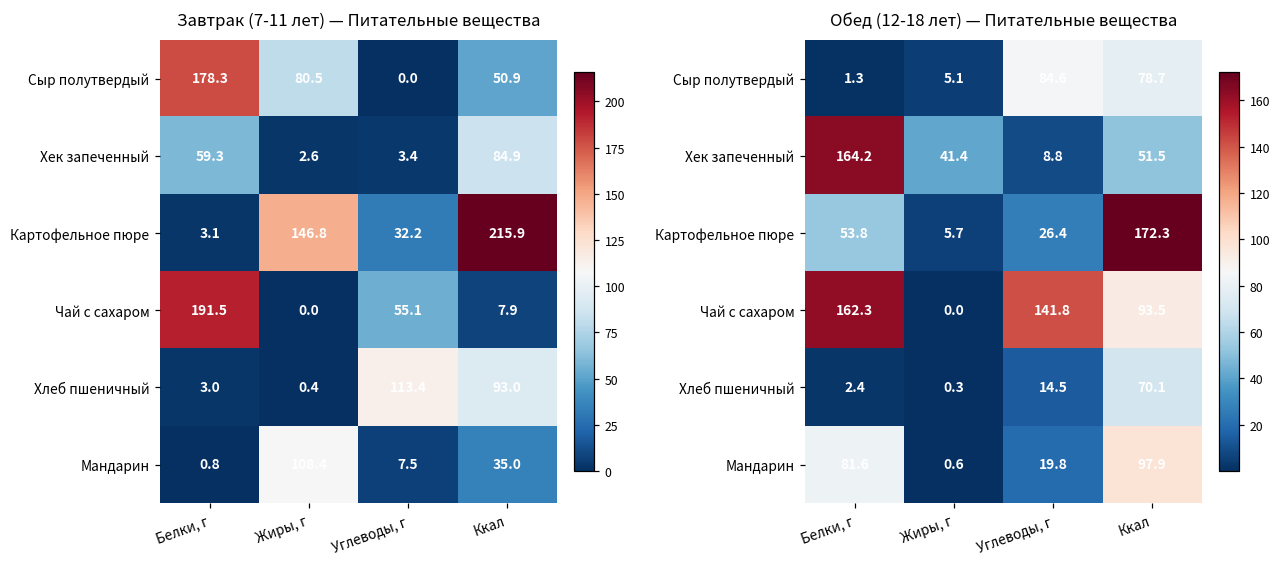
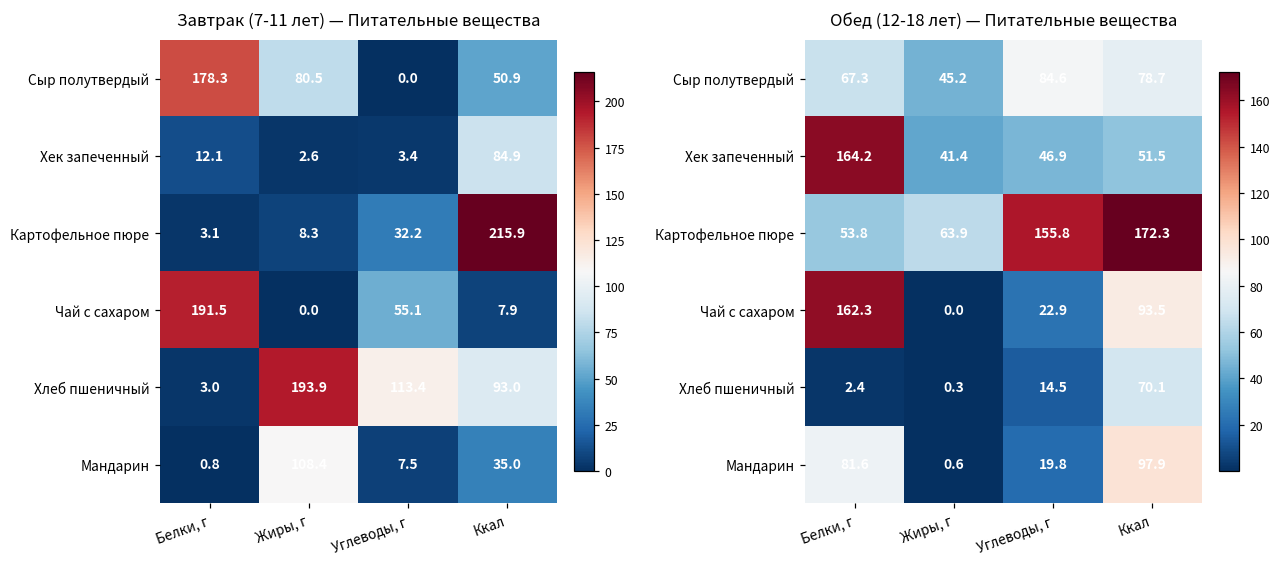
  {
    "Завтрак (7-11 лет) — Питательные вещества": {
      "Сыр полутвердый": {
        "Белки, г": 178.3,
        "Жиры, г": 80.5,
        "Углеводы, г": 0.0,
        "Ккал": 50.9
      },
      "Хек запеченный": {
-       "Белки, г": 59.3,
+       "Белки, г": 12.1,
        "Жиры, г": 2.6,
        "Углеводы, г": 3.4,
        "Ккал": 84.9
      },
      "Картофельное пюре": {
        "Белки, г": 3.1,
-       "Жиры, г": 146.8,
+       "Жиры, г": 8.3,
        "Углеводы, г": 32.2,
        "Ккал": 215.9
      },
      "Чай с сахаром": {
        "Белки, г": 191.5,
        "Жиры, г": 0.0,
        "Углеводы, г": 55.1,
        "Ккал": 7.9
      },
      "Хлеб пшеничный": {
        "Белки, г": 3.0,
-       "Жиры, г": 0.4
+       "Жиры, г": 193.9
      },
      "Мандарин": {
        "Белки, г": 0.8,
        "Углеводы, г": 7.5,
        "Ккал": 35.0
      }
    },
    "Обед (12-18 лет) — Питательные вещества": {
      "Сыр полутвердый": {
-       "Белки, г": 1.3,
-       "Жиры, г": 5.1
+       "Белки, г": 67.3,
+       "Жиры, г": 45.2
      },
      "Хек запеченный": {
        "Белки, г": 164.2,
        "Жиры, г": 41.4,
-       "Углеводы, г": 8.8,
+       "Углеводы, г": 46.9,
        "Ккал": 51.5
      },
      "Картофельное пюре": {
        "Белки, г": 53.8,
-       "Жиры, г": 5.7,
-       "Углеводы, г": 26.4,
+       "Жиры, г": 63.9,
+       "Углеводы, г": 155.8,
        "Ккал": 172.3
      },
      "Чай с сахаром": {
        "Белки, г": 162.3,
        "Жиры, г": 0.0,
-       "Углеводы, г": 141.8
+       "Углеводы, г": 22.9
      },
      "Хлеб пшеничный": {
        "Белки, г": 2.4,
        "Жиры, г": 0.3,
        "Углеводы, г": 14.5
      },
      "Мандарин": {
        "Жиры, г": 0.6,
        "Углеводы, г": 19.8
      }
    }
  }
